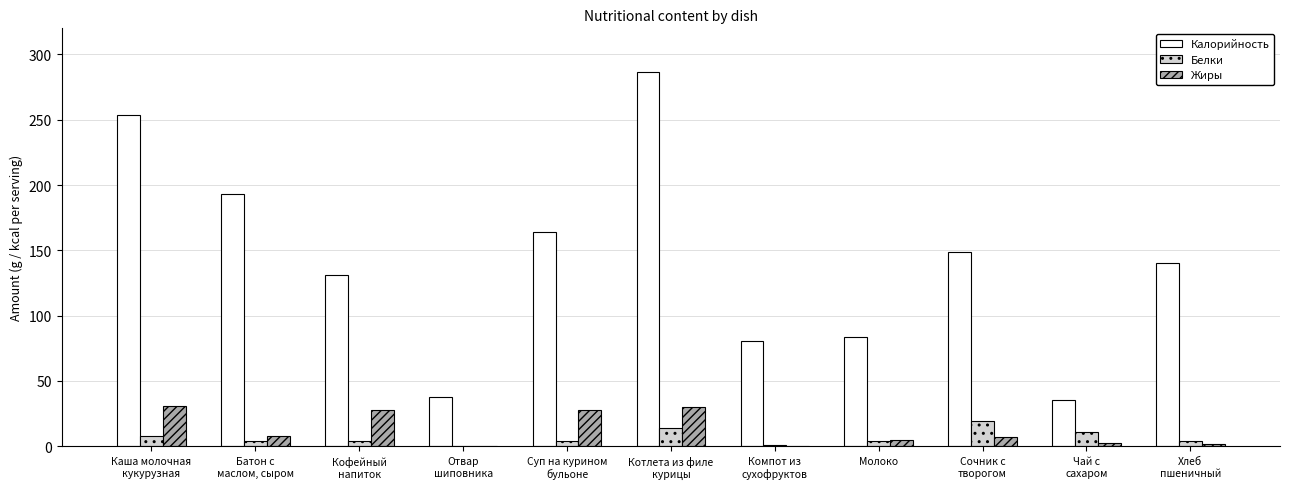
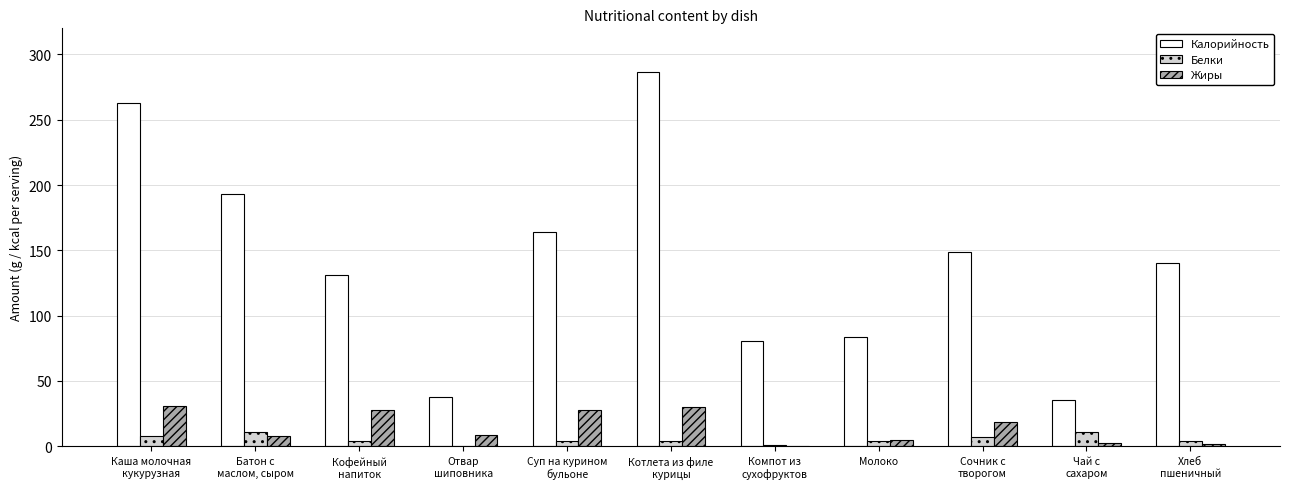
  {
    "Калорийность": {
-     "Каша молочная кукурузная": 254,
+     "Каша молочная кукурузная": 263,
      "Батон с маслом, сыром": 194,
      "Кофейный напиток": 131,
      "Отвар шиповника": 38,
      "Суп на курином бульоне": 164,
      "Котлета из филе курицы": 287,
      "Компот из сухофруктов": 81,
      "Молоко": 84,
      "Сочник с творогом": 149,
      "Чай с сахаром": 35,
      "Хлеб пшеничный": 140
    },
    "Белки": {
      "Каша молочная кукурузная": 8,
-     "Батон с маслом, сыром": 4,
+     "Батон с маслом, сыром": 11,
      "Кофейный напиток": 4,
      "Суп на курином бульоне": 4,
-     "Котлета из филе курицы": 14,
+     "Котлета из филе курицы": 4,
      "Молоко": 4,
-     "Сочник с творогом": 19,
+     "Сочник с творогом": 7,
      "Чай с сахаром": 11,
      "Хлеб пшеничный": 4
    },
    "Жиры": {
      "Каша молочная кукурузная": 31,
      "Батон с маслом, сыром": 8,
      "Кофейный напиток": 28,
-     "Отвар шиповника": 0,
+     "Отвар шиповника": 8,
      "Суп на курином бульоне": 28,
      "Котлета из филе курицы": 30,
      "Компот из сухофруктов": 0,
      "Молоко": 5,
-     "Сочник с творогом": 7,
+     "Сочник с творогом": 18,
      "Чай с сахаром": 3
    }
  }
